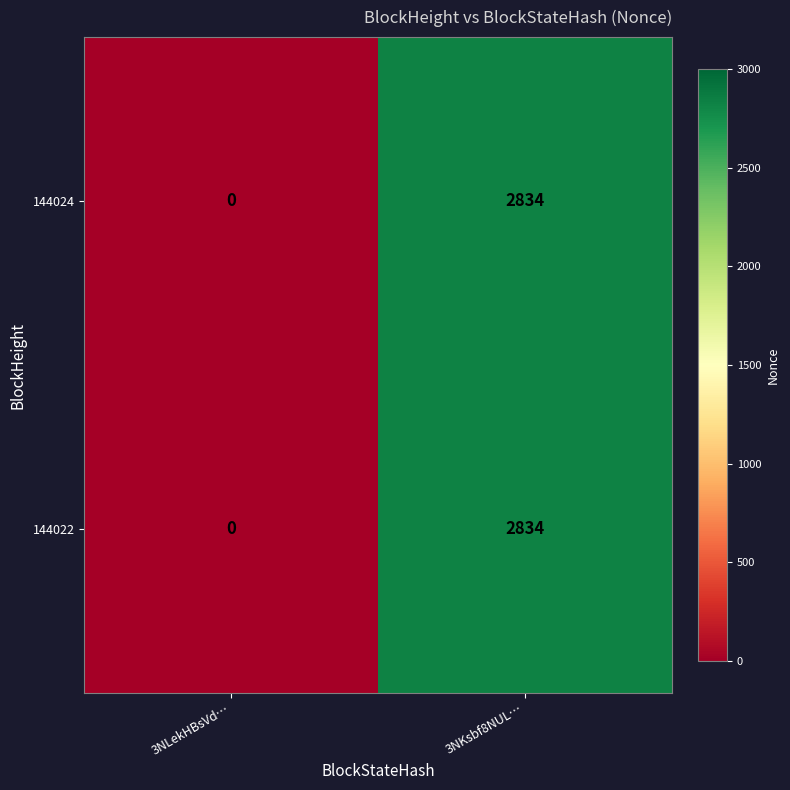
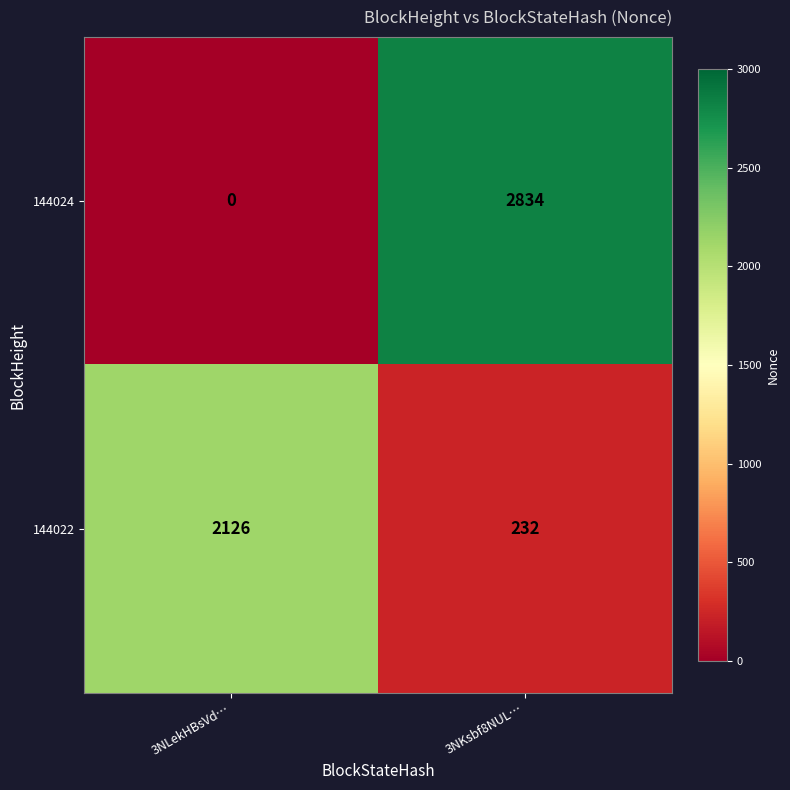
  {
    "144024": {
      "3NLekHBsVd…": 0,
      "3NKsbf8NUL…": 2834
    },
    "144022": {
-     "3NLekHBsVd…": 0,
-     "3NKsbf8NUL…": 2834
+     "3NLekHBsVd…": 2126,
+     "3NKsbf8NUL…": 232
    }
  }
